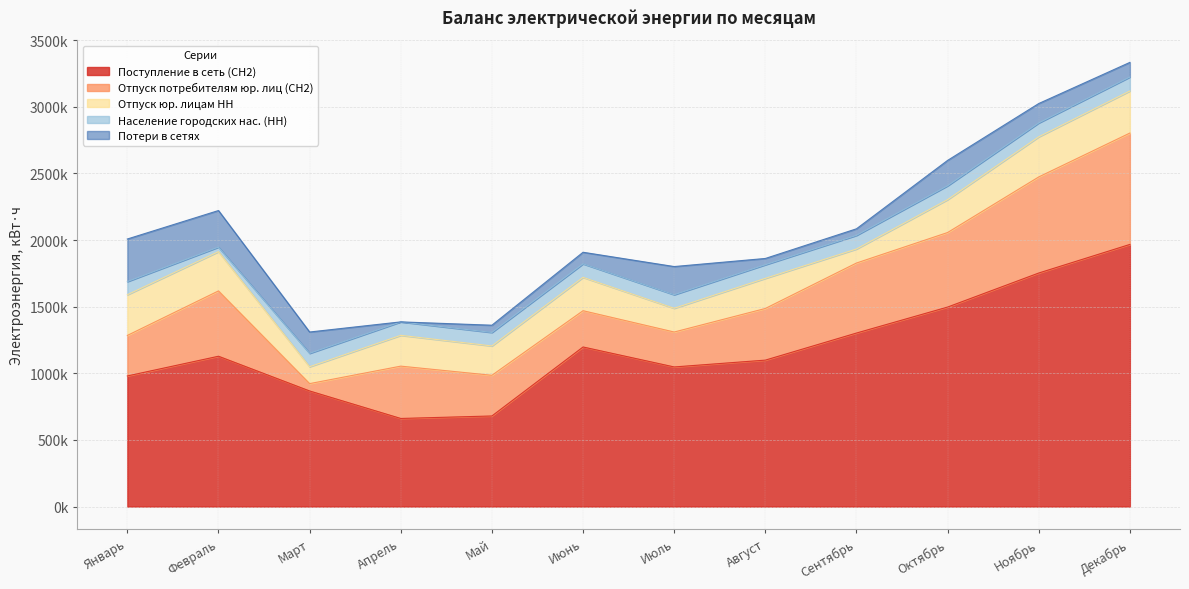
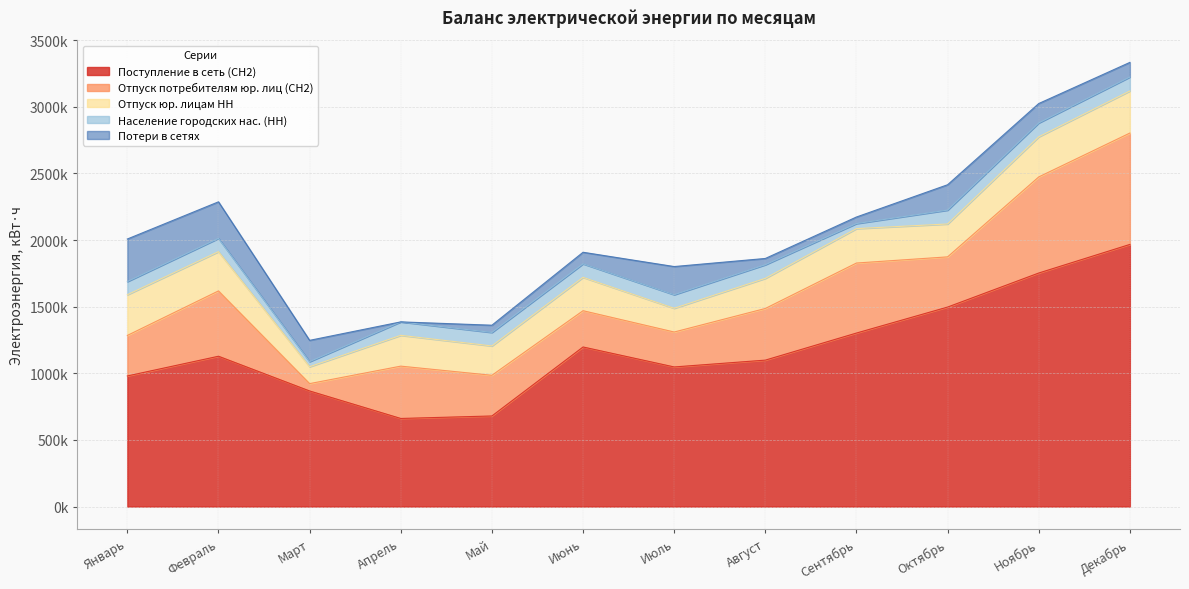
  {
    "Поступление в сеть (СН2)": {
      "Январь": 980000,
      "Февраль": 1130000,
      "Март": 870000,
      "Апрель": 660000,
      "Май": 680000,
      "Июнь": 1200000,
      "Июль": 1050000,
      "Август": 1100000,
      "Сентябрь": 1300000,
      "Октябрь": 1500000,
      "Ноябрь": 1750000,
      "Декабрь": 1970000
    },
    "Отпуск потребителям юр. лиц (СН2)": {
      "Январь": 300000,
      "Февраль": 490000,
      "Март": 60000,
      "Апрель": 390000,
      "Май": 310000,
      "Июнь": 270000,
      "Июль": 260000,
      "Август": 390000,
      "Сентябрь": 530000,
-     "Октябрь": 560000,
+     "Октябрь": 380000,
      "Ноябрь": 720000,
      "Декабрь": 840000
    },
    "Отпуск юр. лицам НН": {
      "Январь": 310000,
      "Февраль": 290000,
      "Март": 130000,
      "Апрель": 230000,
      "Май": 220000,
      "Июнь": 250000,
      "Июль": 180000,
      "Август": 230000,
-     "Сентябрь": 110000,
+     "Сентябрь": 260000,
      "Октябрь": 250000,
      "Ноябрь": 300000,
      "Декабрь": 320000
    },
    "Население городских нас. (НН)": {
      "Январь": 100000,
-     "Февраль": 30000,
-     "Март": 100000,
+     "Февраль": 100000,
+     "Март": 40000,
      "Май": 100000,
      "Июнь": 100000,
      "Июль": 100000,
      "Август": 100000,
-     "Сентябрь": 100000,
+     "Сентябрь": 40000,
      "Октябрь": 100000,
      "Ноябрь": 100000,
      "Декабрь": 100000
    },
    "Потери в сетях": {
      "Январь": 320000,
      "Февраль": 270000,
      "Март": 160000,
      "Май": 50000,
      "Июнь": 90000,
      "Июль": 210000,
      "Август": 50000,
      "Сентябрь": 50000,
      "Октябрь": 190000,
      "Ноябрь": 150000,
      "Декабрь": 110000
    }
  }
